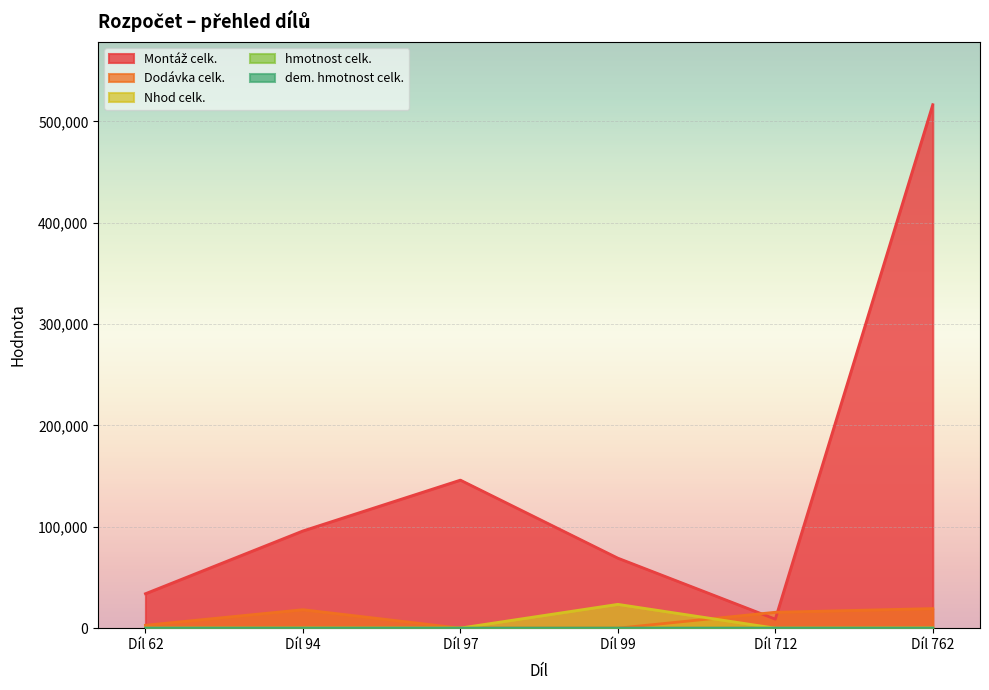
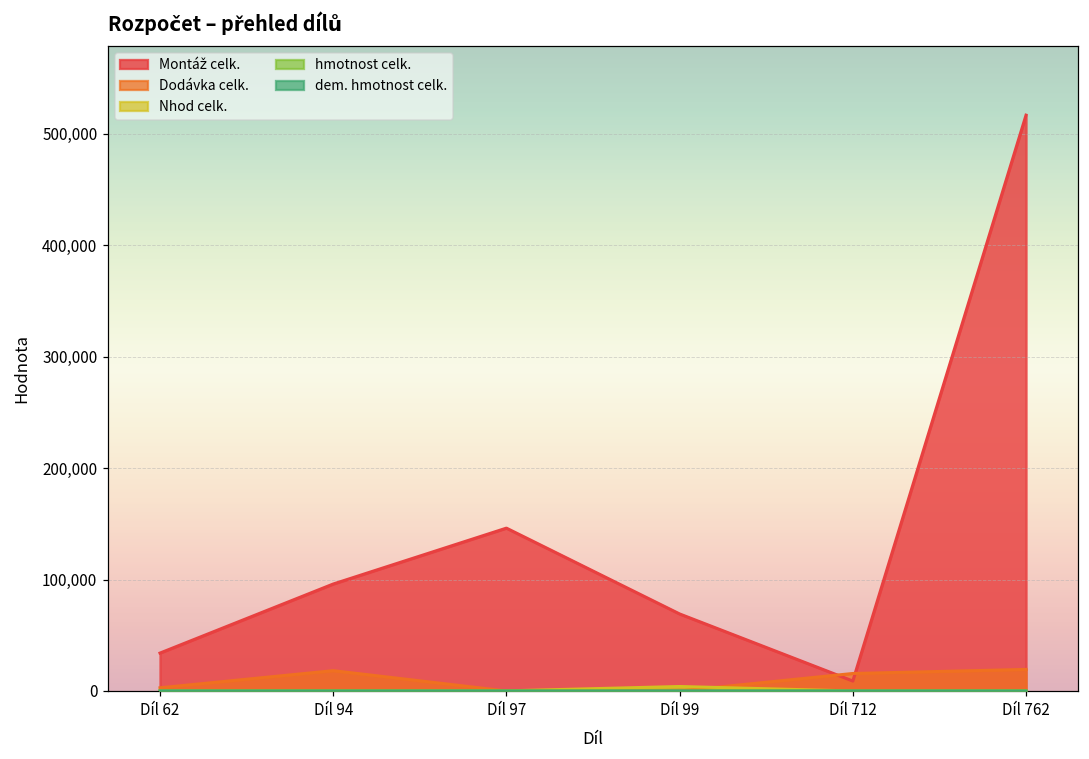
  {
    "Nhod celk.": {
-     "Díl 99": "24,000"
+     "Díl 99": "4,000"
    }
  }
